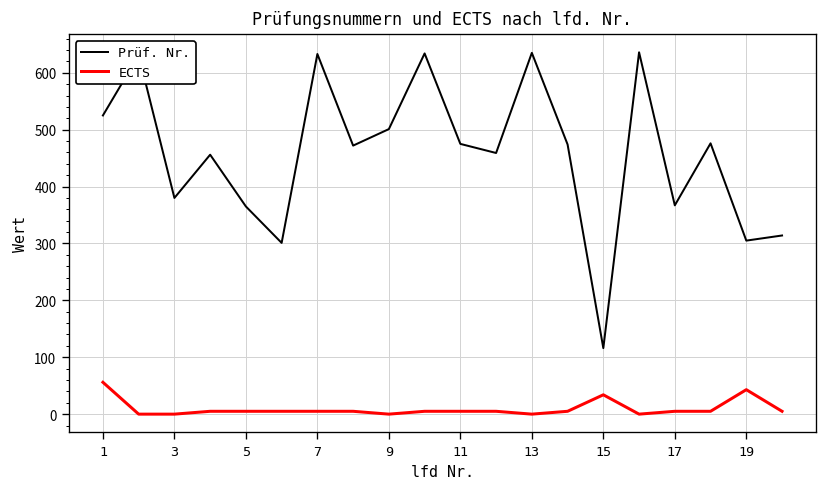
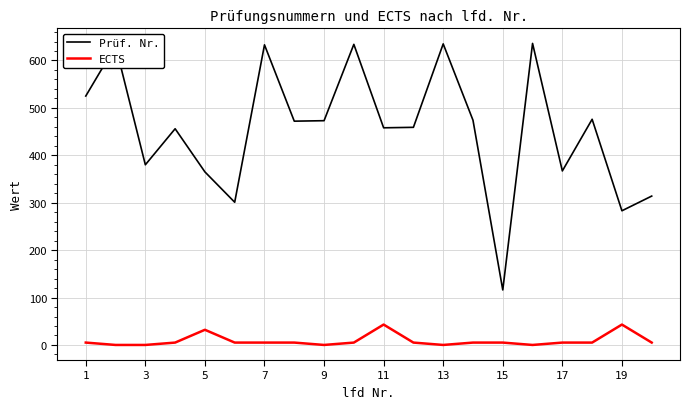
  {
    "Prüf. Nr.": {
      "1": 530,
      "3": 380,
      "5": 370,
      "7": 630,
-     "9": 500,
-     "11": 480,
+     "9": 470,
+     "11": 460,
      "13": 640,
      "15": 120,
      "17": 370,
-     "19": 310
+     "19": 280
    },
    "ECTS": {
-     "1": 60,
+     "1": 10,
      "3": 0,
-     "5": 10,
+     "5": 30,
      "7": 10,
      "9": 0,
-     "11": 10,
+     "11": 40,
      "13": 0,
-     "15": 30,
+     "15": 10,
      "17": 10,
      "19": 40
    }
  }
